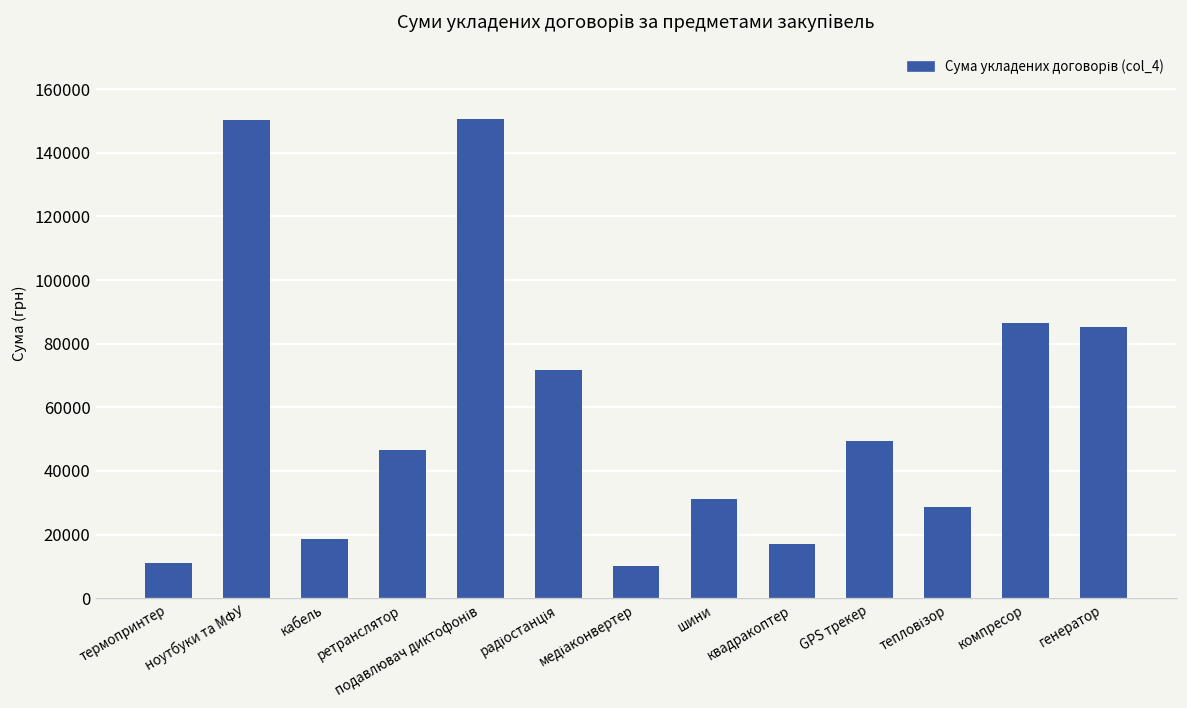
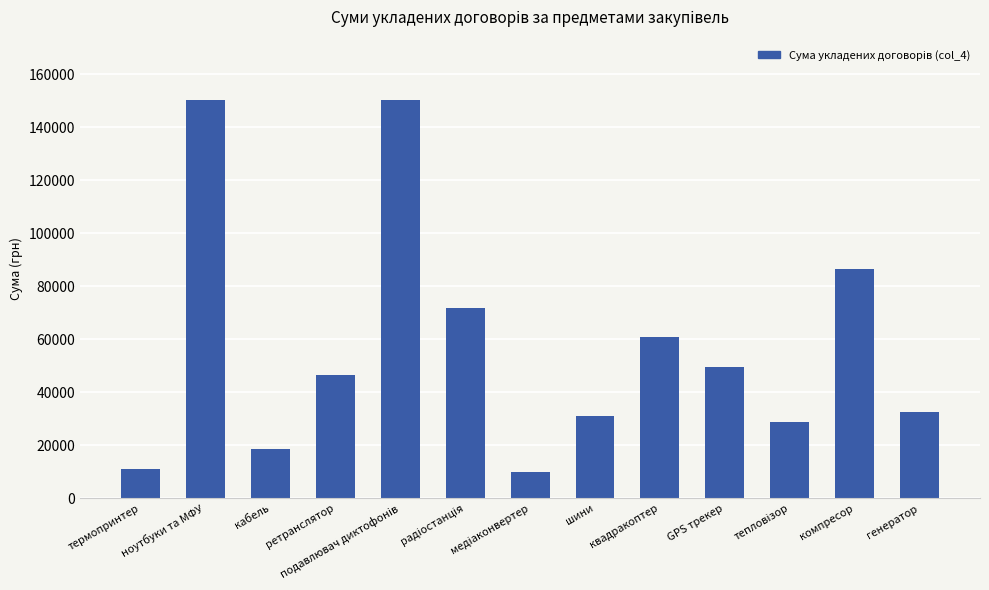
  {
    "термопринтер": 11000,
    "ноутбуки та МФУ": 150000,
    "кабель": 19000,
    "ретранслятор": 47000,
    "подавлювач диктофонів": 151000,
    "радіостанція": 72000,
    "медіаконвертер": 10000,
    "шини": 31000,
-   "квадракоптер": 17000,
+   "квадракоптер": 61000,
    "GPS трекер": 50000,
    "тепловізор": 29000,
    "компресор": 87000,
-   "генератор": 85000
+   "генератор": 32000
  }
